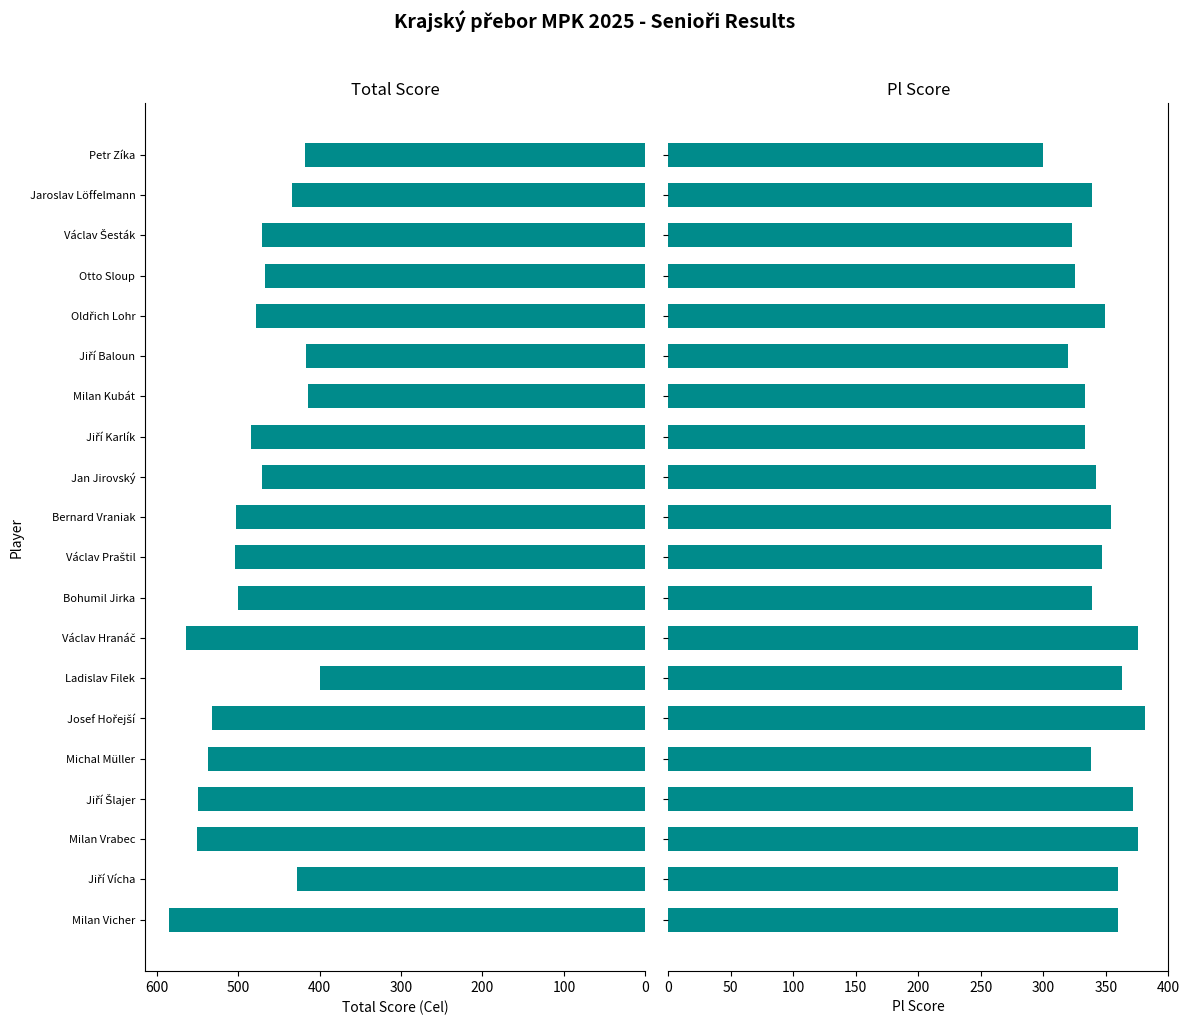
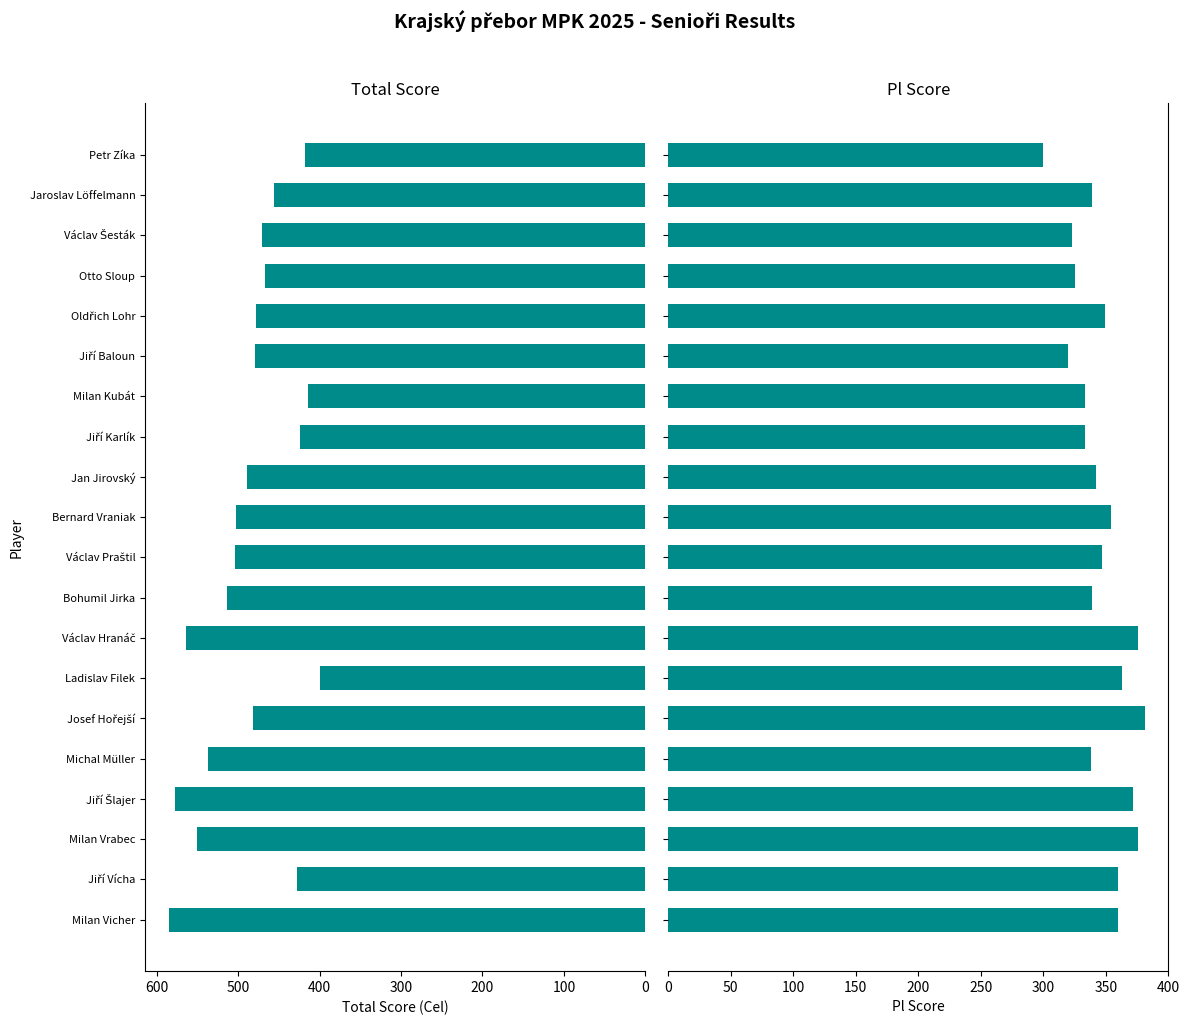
  {
    "Total Score": {
      "Petr Zíka": 420,
-     "Jaroslav Löffelmann": 430,
+     "Jaroslav Löffelmann": 460,
      "Václav Šesták": 470,
      "Otto Sloup": 470,
      "Oldřich Lohr": 480,
-     "Jiří Baloun": 420,
+     "Jiří Baloun": 480,
      "Milan Kubát": 410,
-     "Jiří Karlík": 480,
-     "Jan Jirovský": 470,
+     "Jiří Karlík": 420,
+     "Jan Jirovský": 490,
      "Bernard Vraniak": 500,
      "Václav Praštil": 500,
-     "Bohumil Jirka": 500,
+     "Bohumil Jirka": 510,
      "Václav Hranáč": 560,
      "Ladislav Filek": 400,
-     "Josef Hořejší": 530,
+     "Josef Hořejší": 480,
      "Michal Müller": 540,
-     "Jiří Šlajer": 550,
+     "Jiří Šlajer": 580,
      "Milan Vrabec": 550,
      "Jiří Vícha": 430,
      "Milan Vicher": 590
    }
  }
